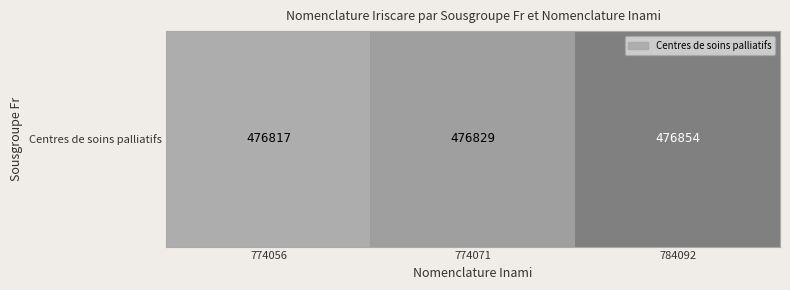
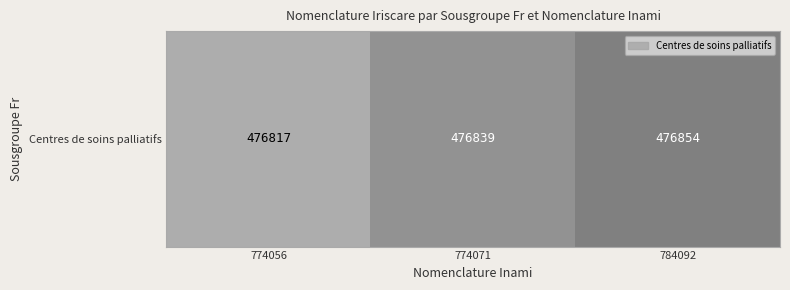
  {
    "Centres de soins palliatifs": {
      "774056": 476817,
-     "774071": 476829,
+     "774071": 476839,
      "784092": 476854
    }
  }
